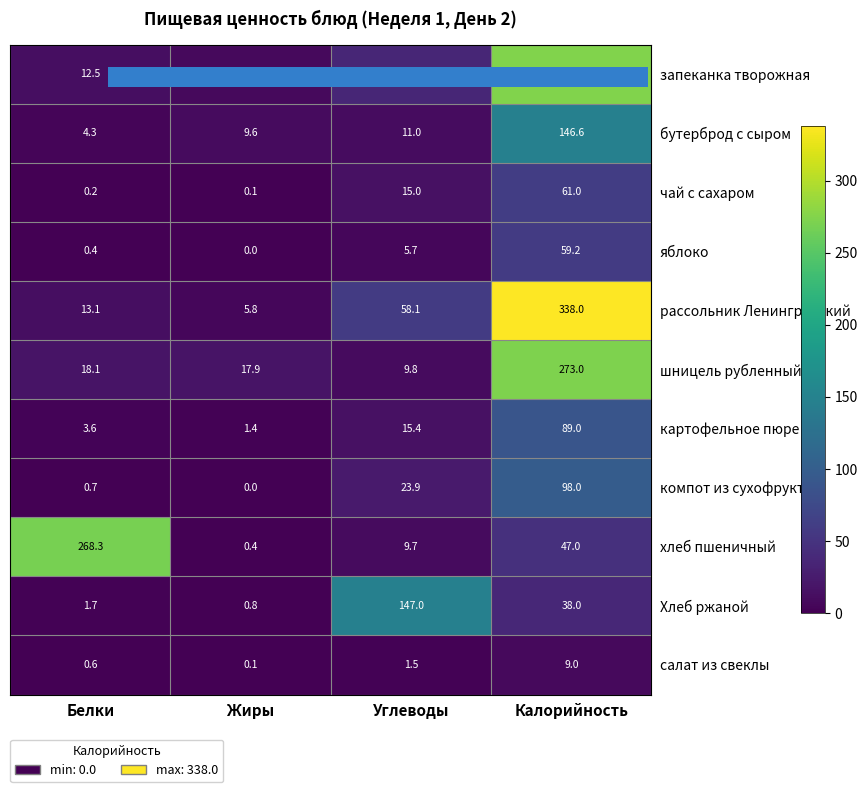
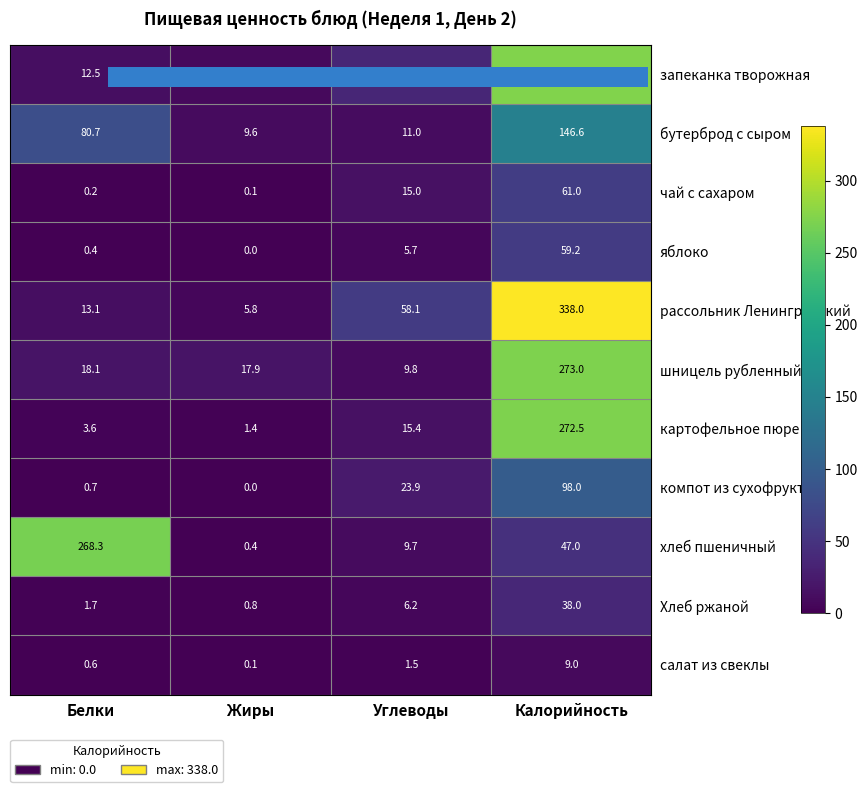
  {
    "Пищевая ценность блюд (Неделя 1, День 2)": {
      "запеканка творожная": {
        "Белки": 12.5
      },
      "бутерброд с сыром": {
-       "Белки": 4.3,
+       "Белки": 80.7,
        "Жиры": 9.6,
        "Углеводы": 11.0,
        "Калорийность": 146.6
      },
      "чай с сахаром": {
        "Белки": 0.2,
        "Жиры": 0.1,
        "Углеводы": 15.0,
        "Калорийность": 61.0
      },
      "яблоко": {
        "Белки": 0.4,
        "Жиры": 0.0,
        "Углеводы": 5.7,
        "Калорийность": 59.2
      },
      "рассольник Ленинградский": {
        "Белки": 13.1,
        "Жиры": 5.8,
        "Углеводы": 58.1,
        "Калорийность": 338.0
      },
      "шницель рубленный": {
        "Белки": 18.1,
        "Жиры": 17.9,
        "Углеводы": 9.8,
        "Калорийность": 273.0
      },
      "картофельное пюре": {
        "Белки": 3.6,
        "Жиры": 1.4,
        "Углеводы": 15.4,
-       "Калорийность": 89.0
+       "Калорийность": 272.5
      },
      "компот из сухофруктов": {
        "Белки": 0.7,
        "Жиры": 0.0,
        "Углеводы": 23.9,
        "Калорийность": 98.0
      },
      "хлеб пшеничный": {
        "Белки": 268.3,
        "Жиры": 0.4,
        "Углеводы": 9.7,
        "Калорийность": 47.0
      },
      "Хлеб ржаной": {
        "Белки": 1.7,
        "Жиры": 0.8,
-       "Углеводы": 147.0,
+       "Углеводы": 6.2,
        "Калорийность": 38.0
      },
      "салат из свеклы": {
        "Белки": 0.6,
        "Жиры": 0.1,
        "Углеводы": 1.5,
        "Калорийность": 9.0
      }
    }
  }
